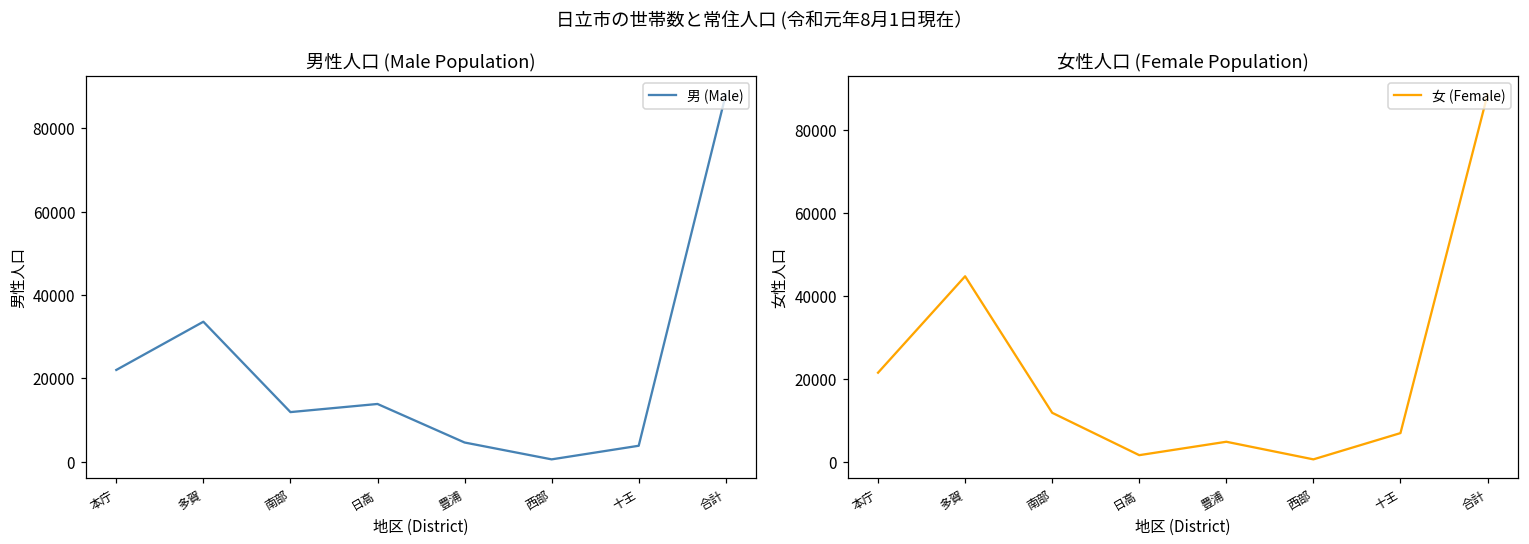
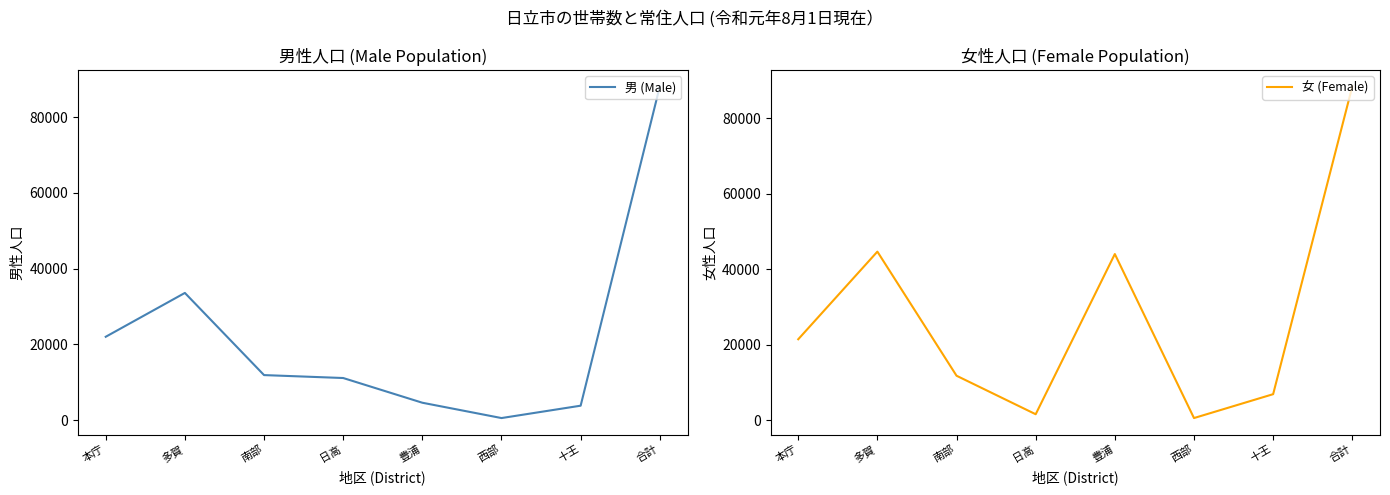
  {
    "男性人口 (Male Population)": {
      "本庁": 22000,
      "多賀": 34000,
      "南部": 12000,
-     "日高": 14000,
+     "日高": 11000,
      "豊浦": 5000,
      "西部": 1000,
      "十王": 4000
    },
    "女性人口 (Female Population)": {
      "本庁": 21000,
      "多賀": 45000,
      "南部": 12000,
      "日高": 2000,
-     "豊浦": 5000,
+     "豊浦": 44000,
      "西部": 1000,
      "十王": 7000
    }
  }
